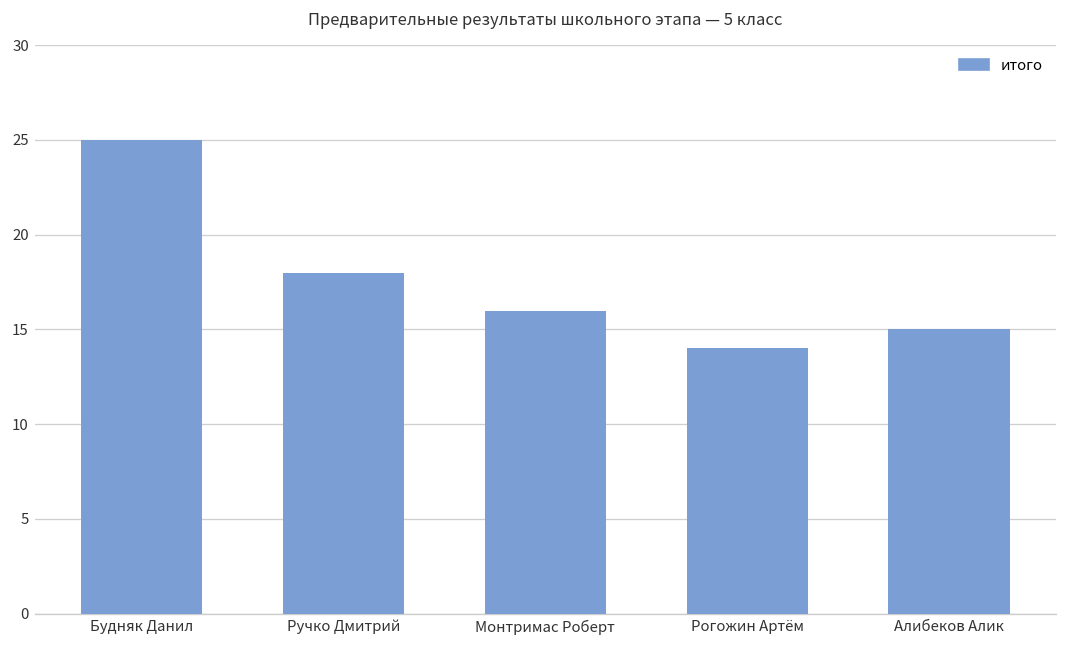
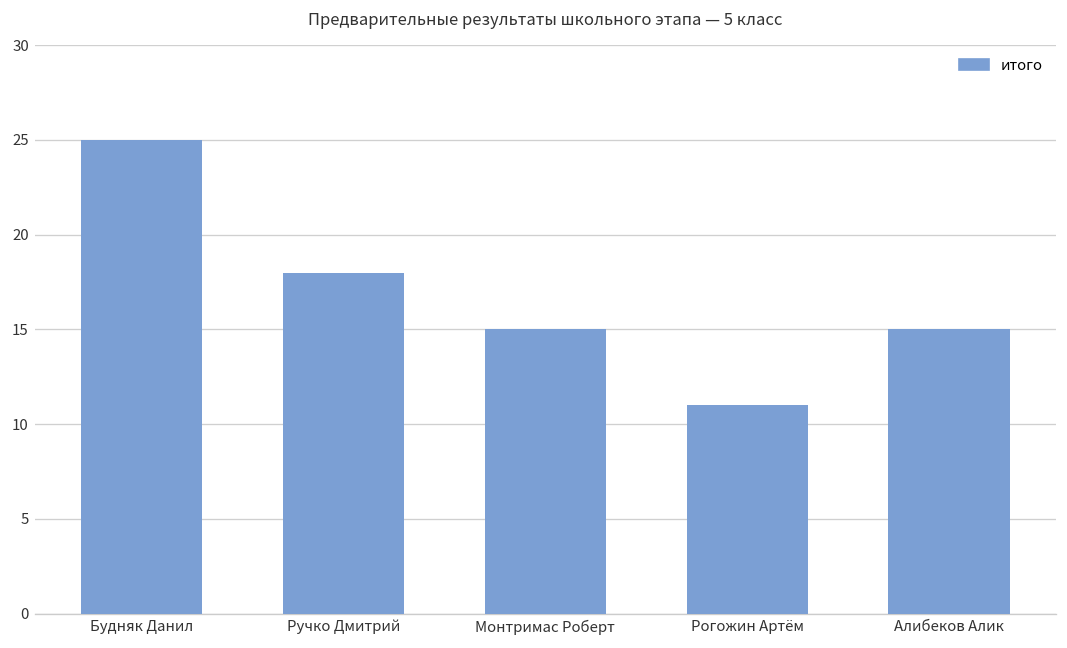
  {
    "Будняк Данил": 25,
    "Ручко Дмитрий": 18,
-   "Монтримас Роберт": 16,
-   "Рогожин Артём": 14,
+   "Монтримас Роберт": 15,
+   "Рогожин Артём": 11,
    "Алибеков Алик": 15
  }
